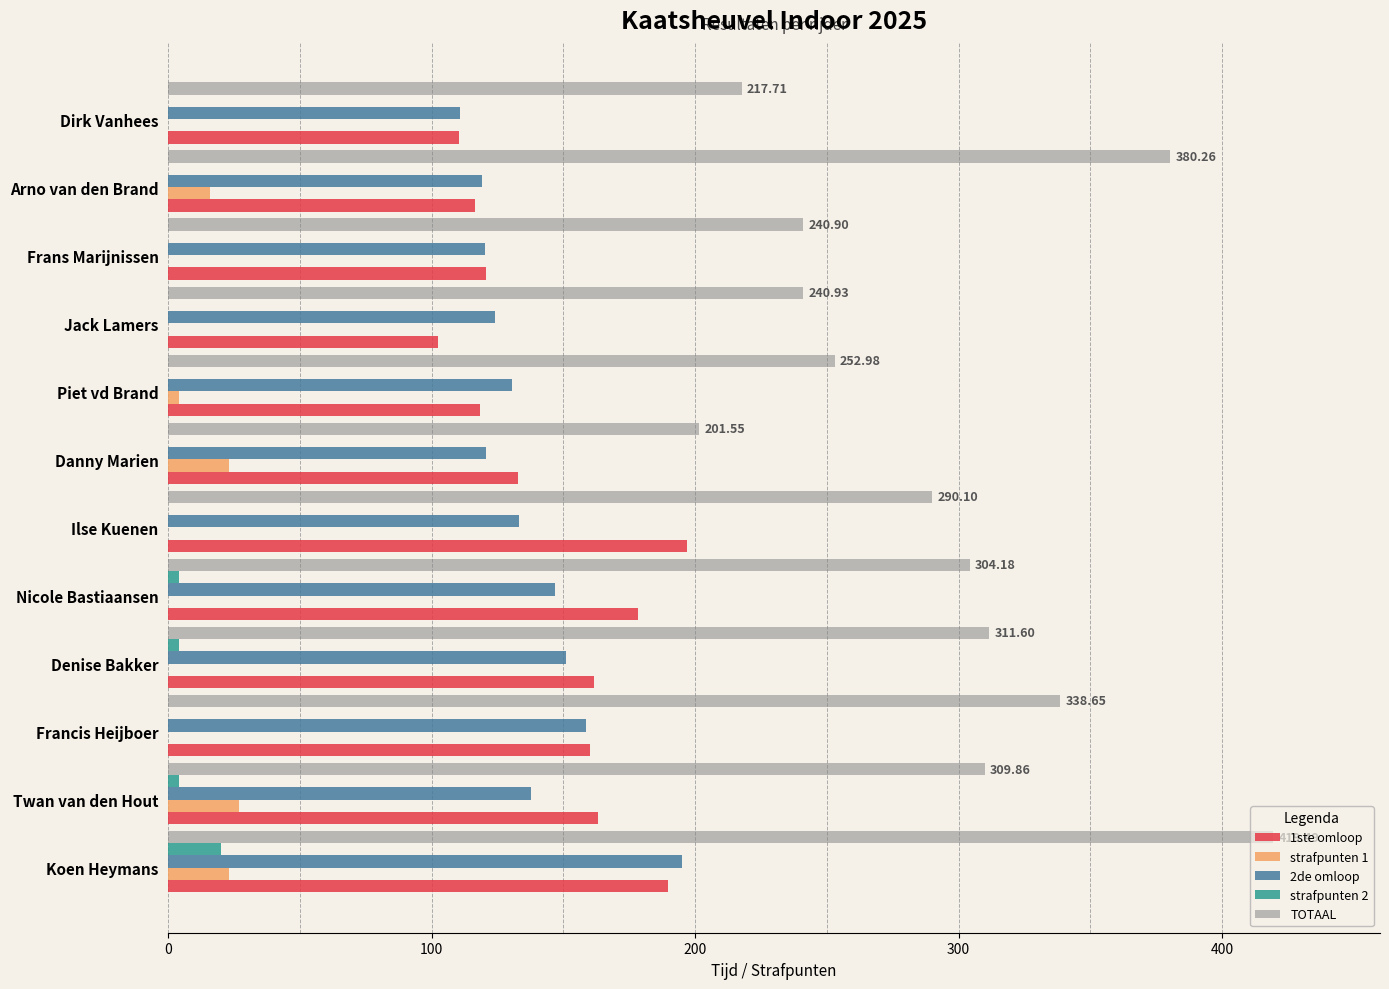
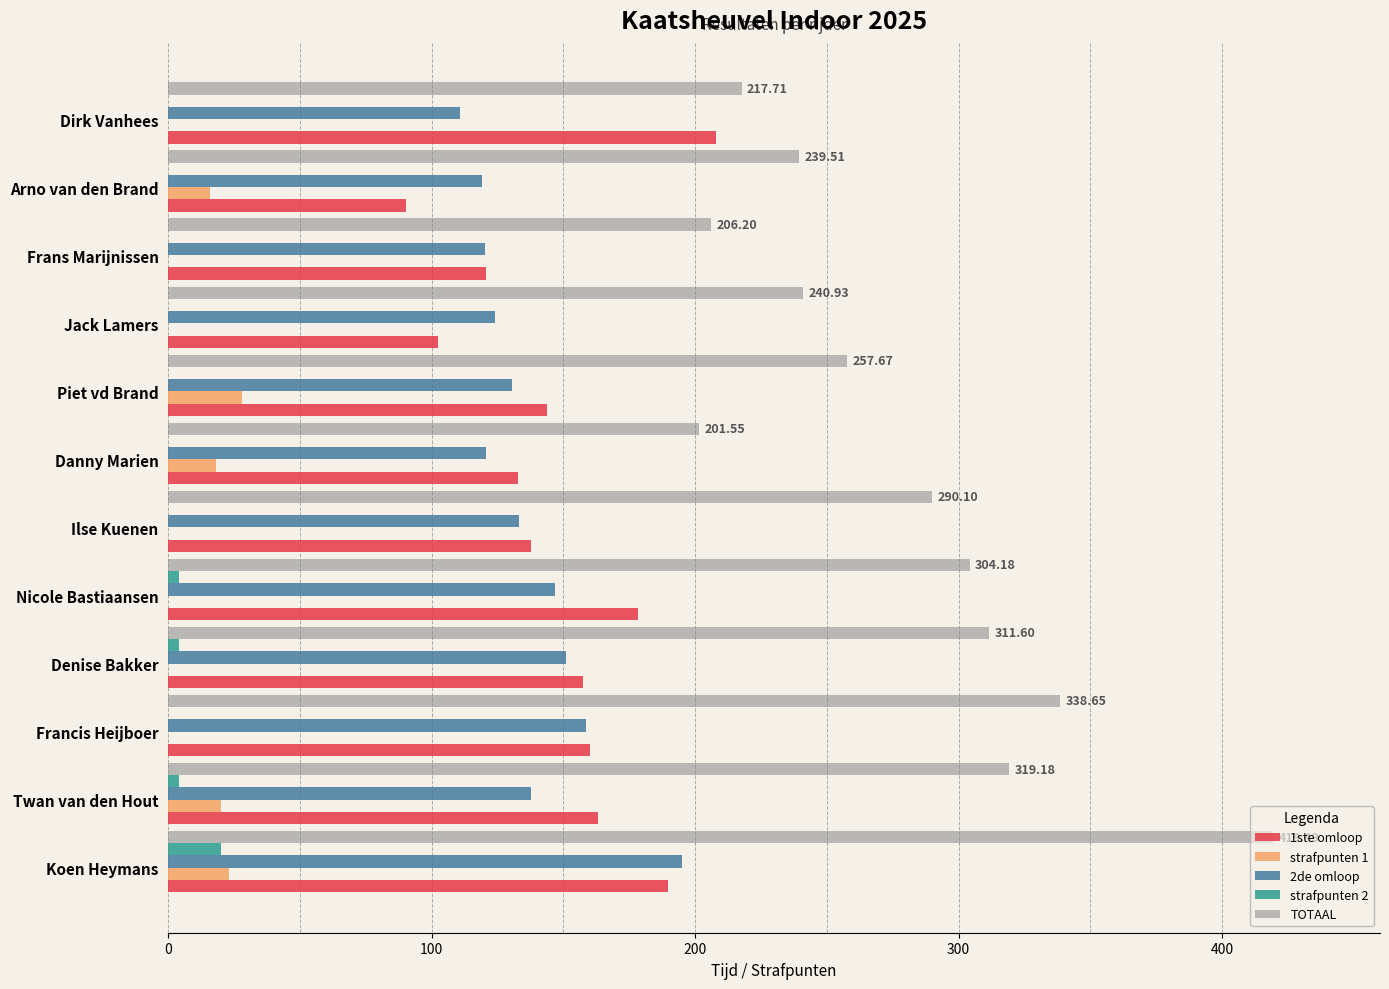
  {
    "1ste omloop": {
-     "Dirk Vanhees": 110,
-     "Arno van den Brand": 117,
+     "Dirk Vanhees": 208,
+     "Arno van den Brand": 90,
      "Frans Marijnissen": 121,
      "Jack Lamers": 103,
-     "Piet vd Brand": 118,
+     "Piet vd Brand": 144,
      "Danny Marien": 133,
-     "Ilse Kuenen": 197,
+     "Ilse Kuenen": 138,
      "Nicole Bastiaansen": 178,
-     "Denise Bakker": 162,
+     "Denise Bakker": 158,
      "Francis Heijboer": 160,
      "Twan van den Hout": 163,
      "Koen Heymans": 190
    },
    "strafpunten 1": {
      "Dirk Vanhees": 0,
      "Arno van den Brand": 16,
      "Frans Marijnissen": 0,
      "Jack Lamers": 0,
-     "Piet vd Brand": 4,
-     "Danny Marien": 23,
+     "Piet vd Brand": 28,
+     "Danny Marien": 18,
      "Ilse Kuenen": 0,
      "Nicole Bastiaansen": 0,
      "Denise Bakker": 0,
      "Francis Heijboer": 0,
-     "Twan van den Hout": 27,
+     "Twan van den Hout": 20,
      "Koen Heymans": 23
    },
    "TOTAAL": {
      "Dirk Vanhees": 217.71,
-     "Arno van den Brand": 380.26,
-     "Frans Marijnissen": 240.90,
+     "Arno van den Brand": 239.51,
+     "Frans Marijnissen": 206.20,
      "Jack Lamers": 240.93,
-     "Piet vd Brand": 252.98,
+     "Piet vd Brand": 257.67,
      "Danny Marien": 201.55,
      "Ilse Kuenen": 290.10,
      "Nicole Bastiaansen": 304.18,
      "Denise Bakker": 311.60,
      "Francis Heijboer": 338.65,
-     "Twan van den Hout": 309.86
+     "Twan van den Hout": 319.18
    }
  }
